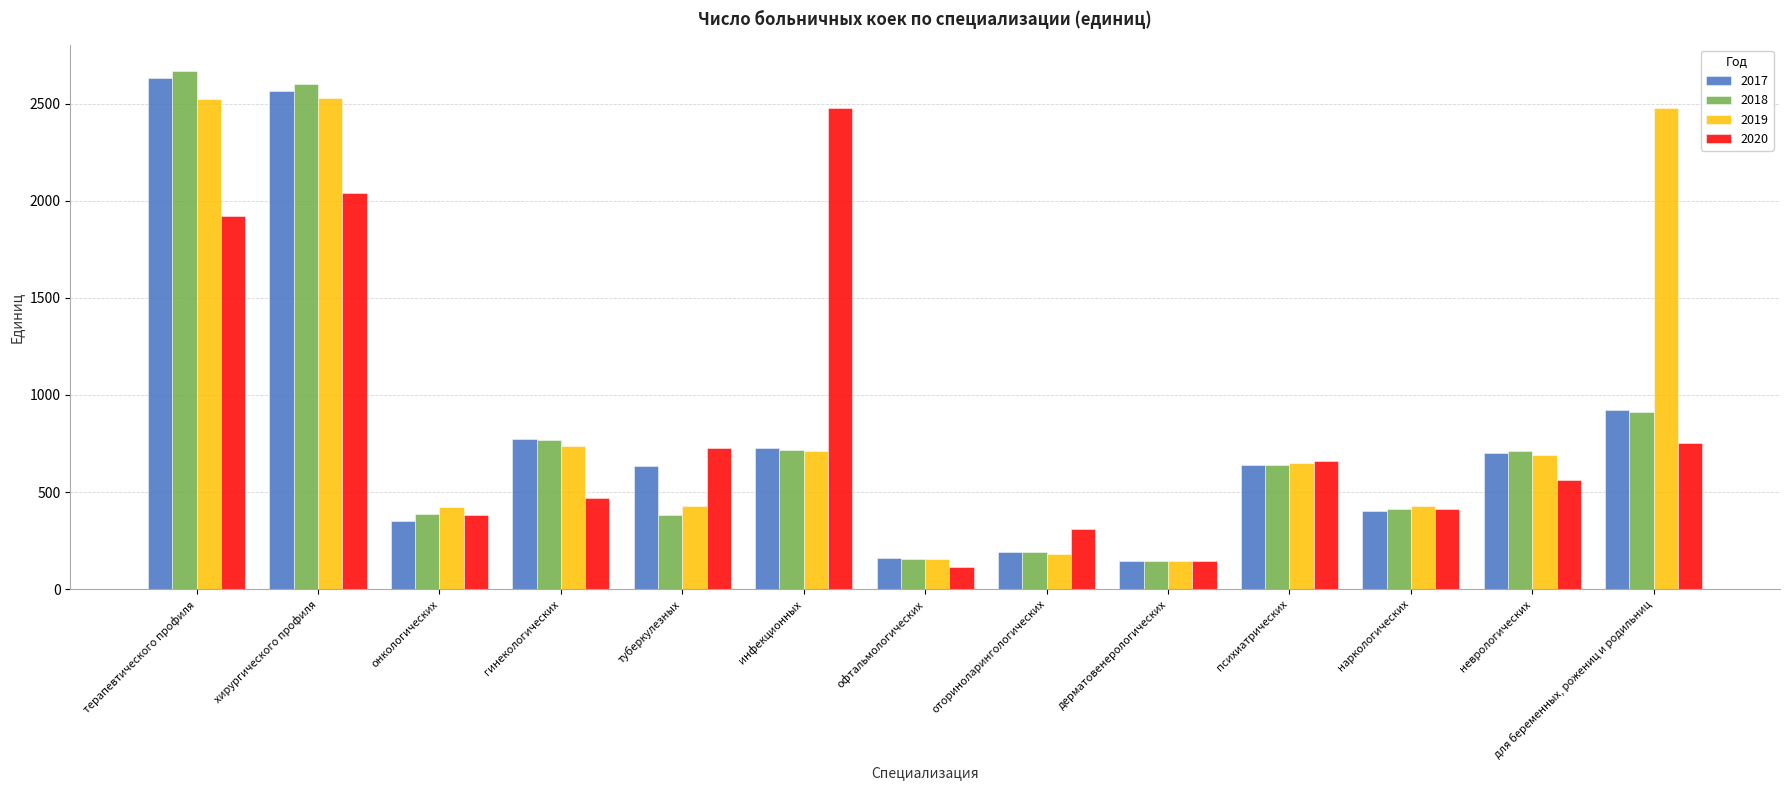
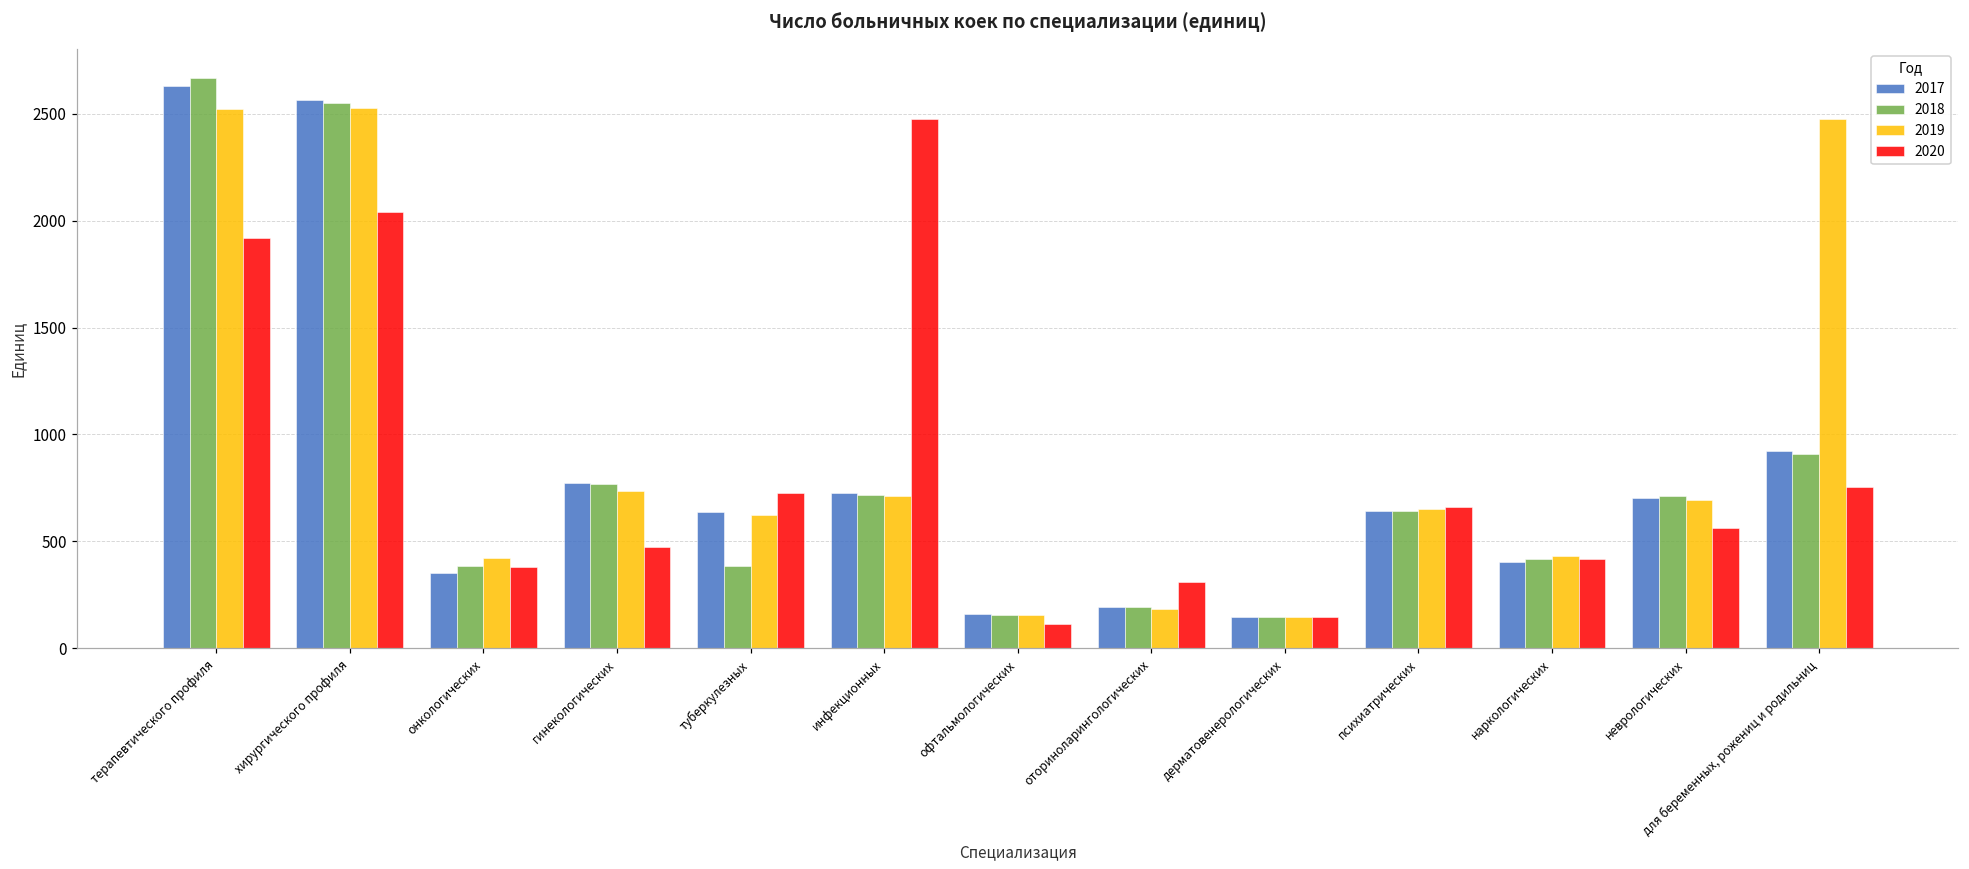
  {
    "2017": {
      "терапевтического профиля": 2630,
      "хирургического профиля": 2560,
      "онкологических": 350,
      "гинекологических": 770,
      "туберкулезных": 640,
      "инфекционных": 730,
      "офтальмологических": 160,
      "оториноларингологических": 190,
      "дерматовенерологических": 150,
      "психиатрических": 640,
      "наркологических": 400,
      "неврологических": 700,
      "для беременных, рожениц и родильниц": 920
    },
    "2018": {
      "терапевтического профиля": 2670,
-     "хирургического профиля": 2600,
+     "хирургического профиля": 2550,
      "онкологических": 390,
      "гинекологических": 770,
      "туберкулезных": 380,
      "инфекционных": 720,
      "офтальмологических": 160,
      "оториноларингологических": 190,
      "дерматовенерологических": 150,
      "психиатрических": 640,
      "наркологических": 420,
      "неврологических": 710,
      "для беременных, рожениц и родильниц": 910
    },
    "2019": {
      "терапевтического профиля": 2520,
      "хирургического профиля": 2530,
      "онкологических": 420,
      "гинекологических": 740,
-     "туберкулезных": 430,
+     "туберкулезных": 620,
      "инфекционных": 710,
      "офтальмологических": 150,
      "оториноларингологических": 180,
      "дерматовенерологических": 150,
      "психиатрических": 650,
      "наркологических": 430,
      "неврологических": 690,
      "для беременных, рожениц и родильниц": 2480
    },
    "2020": {
      "терапевтического профиля": 1920,
      "хирургического профиля": 2040,
      "онкологических": 380,
      "гинекологических": 470,
      "туберкулезных": 730,
      "инфекционных": 2480,
      "офтальмологических": 110,
      "оториноларингологических": 310,
      "дерматовенерологических": 150,
      "психиатрических": 660,
      "наркологических": 420,
      "неврологических": 560,
      "для беременных, рожениц и родильниц": 760
    }
  }
